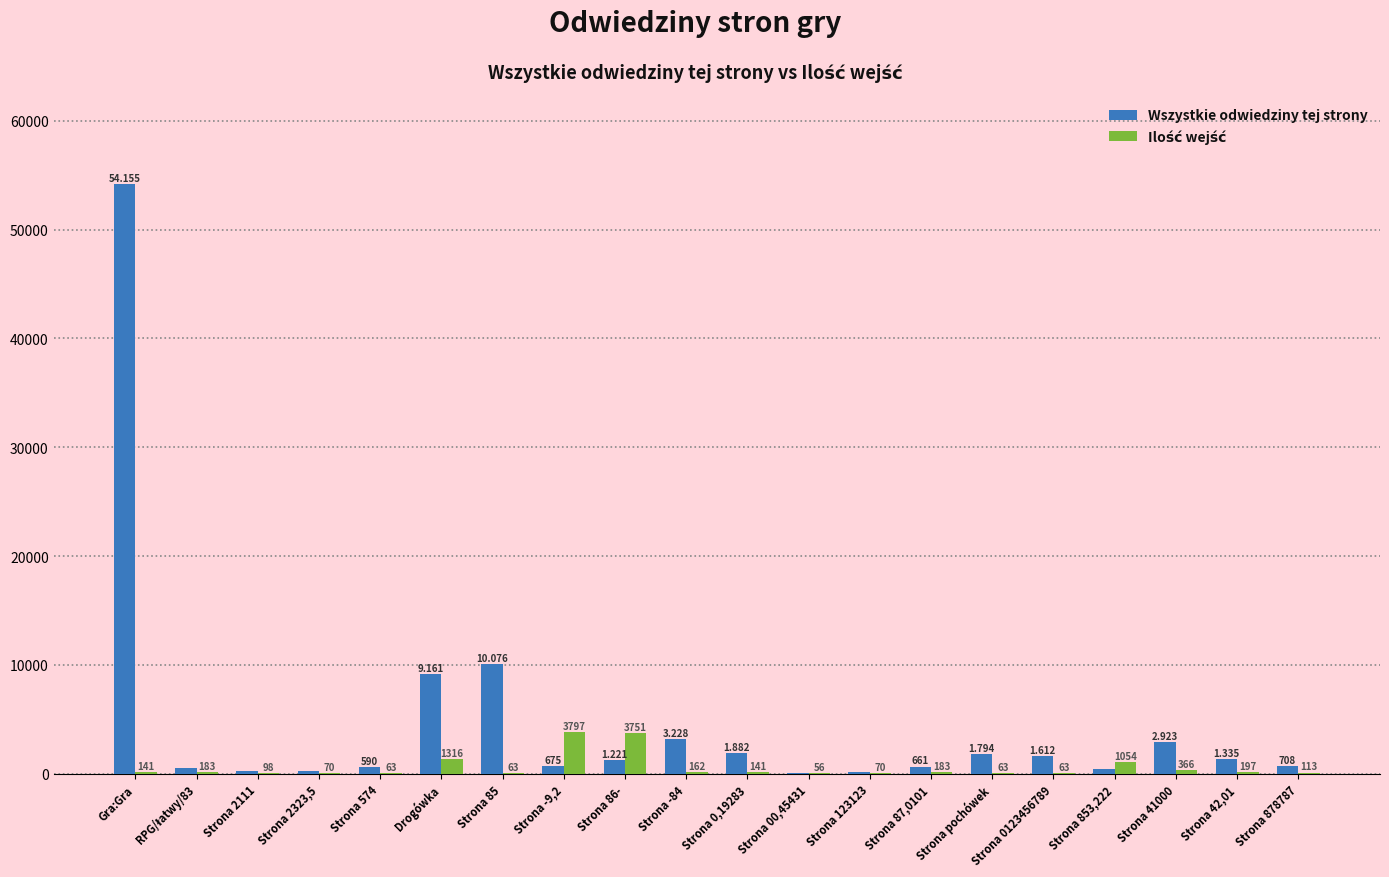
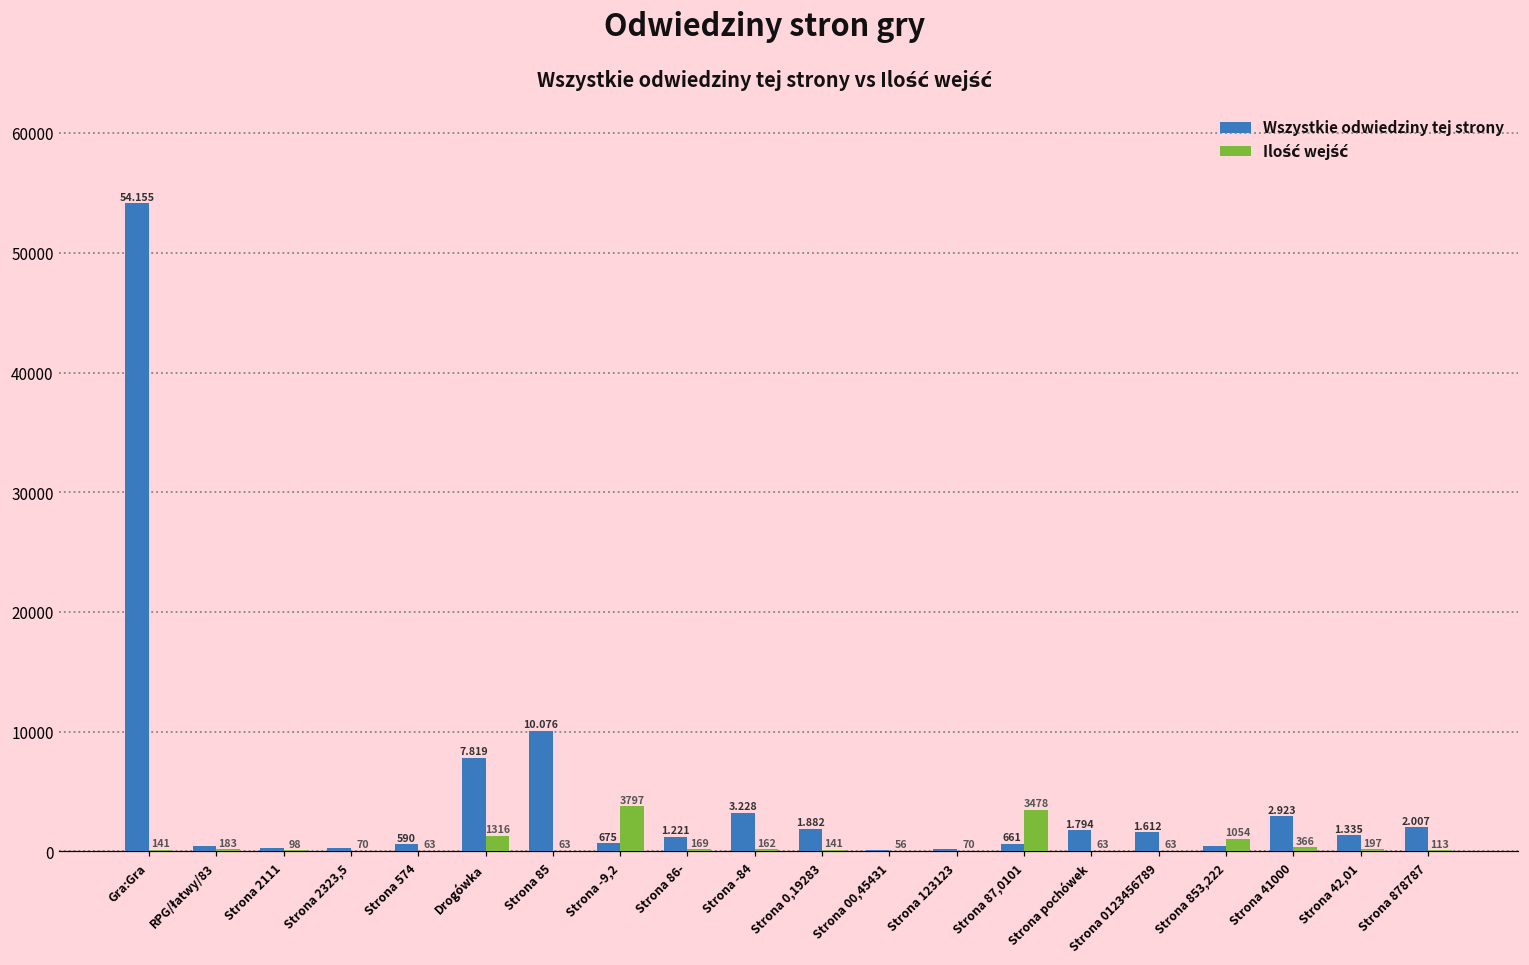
  {
    "Wszystkie odwiedziny tej strony": {
      "Strona 574": 590,
-     "Drogówka": 9.161,
+     "Drogówka": 7.819,
      "Strona -9,2": 675,
      "Strona 87,0101": 661,
-     "Strona 878787": 708
+     "Strona 878787": 2.007
    },
    "Ilość wejść": {
      "Gra:Gra": 141,
      "RPG/łatwy/83": 183,
      "Strona 2111": 98,
      "Strona 2323,5": 70,
      "Strona 574": 63,
      "Drogówka": 1316,
      "Strona 85": 63,
      "Strona -9,2": 3797,
-     "Strona 86-": 3751,
+     "Strona 86-": 169,
      "Strona -84": 162,
      "Strona 0,19283": 141,
      "Strona 00,45431": 56,
      "Strona 123123": 70,
-     "Strona 87,0101": 183,
+     "Strona 87,0101": 3478,
      "Strona pochówek": 63,
      "Strona 0123456789": 63,
      "Strona 853,222": 1054,
      "Strona 41000": 366,
      "Strona 42,01": 197,
      "Strona 878787": 113
    }
  }
